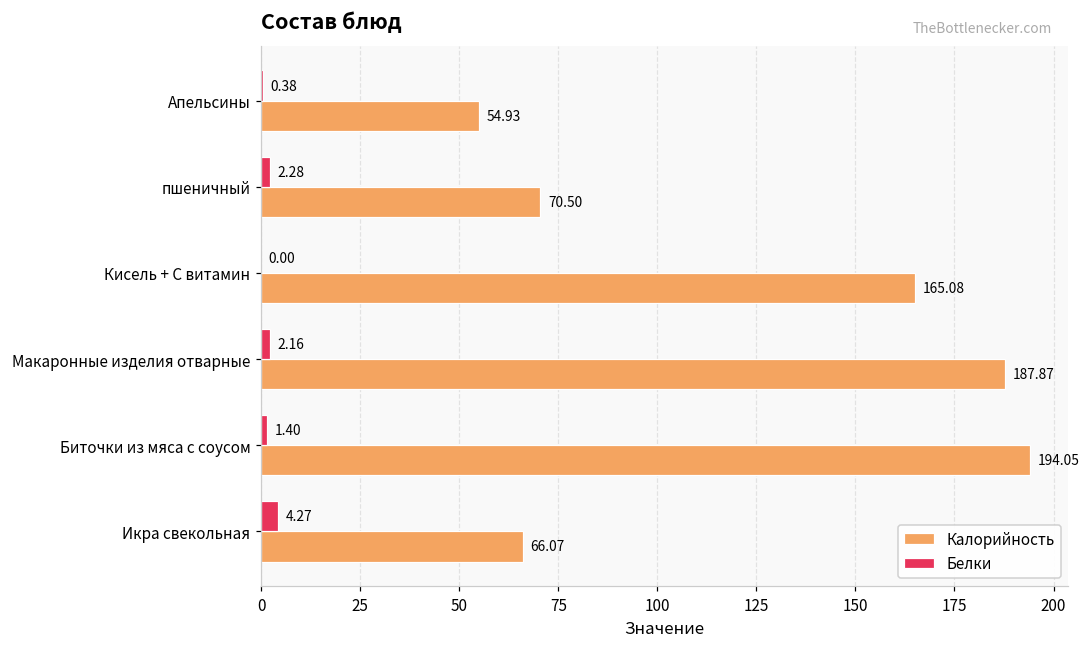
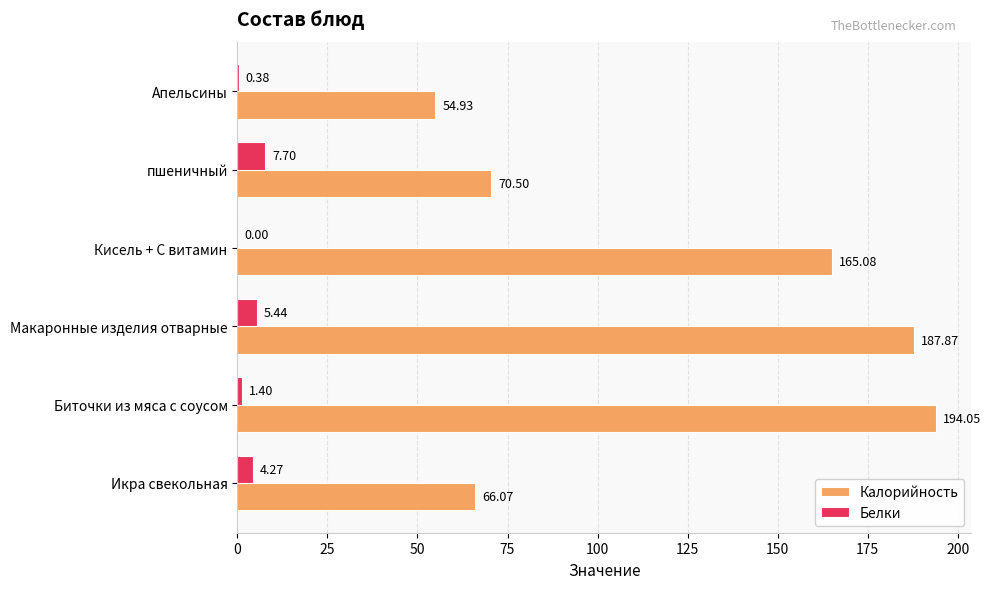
  {
    "Калорийность": {
      "Апельсины": 54.93,
      "пшеничный": 70.50,
      "Кисель + С витамин": 165.08,
      "Макаронные изделия отварные": 187.87,
      "Биточки из мяса с соусом": 194.05,
      "Икра свекольная": 66.07
    },
    "Белки": {
      "Апельсины": 0.38,
-     "пшеничный": 2.28,
+     "пшеничный": 7.70,
      "Кисель + С витамин": 0.00,
-     "Макаронные изделия отварные": 2.16,
+     "Макаронные изделия отварные": 5.44,
      "Биточки из мяса с соусом": 1.40,
      "Икра свекольная": 4.27
    }
  }
